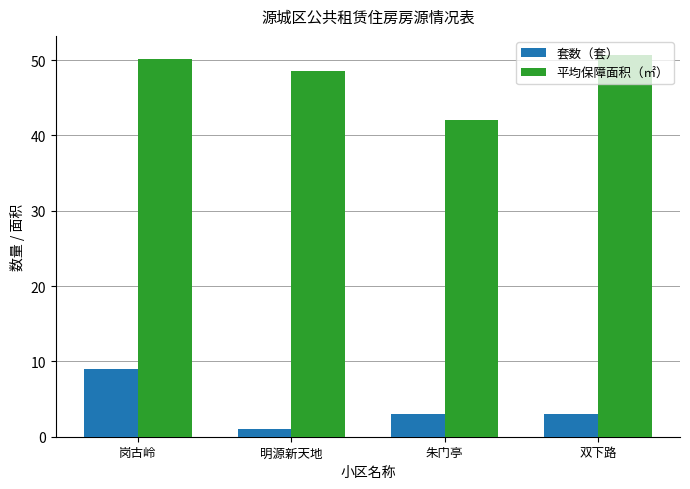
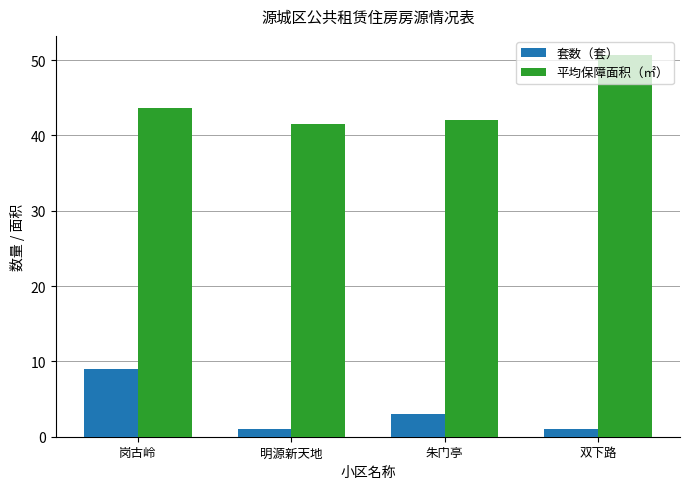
  {
    "套数（套）": {
      "岗古岭": 9,
      "明源新天地": 1,
      "朱门亭": 3,
-     "双下路": 3
+     "双下路": 1
    },
    "平均保障面积（㎡）": {
-     "岗古岭": 50,
-     "明源新天地": 49,
+     "岗古岭": 44,
+     "明源新天地": 42,
      "朱门亭": 42
    }
  }
